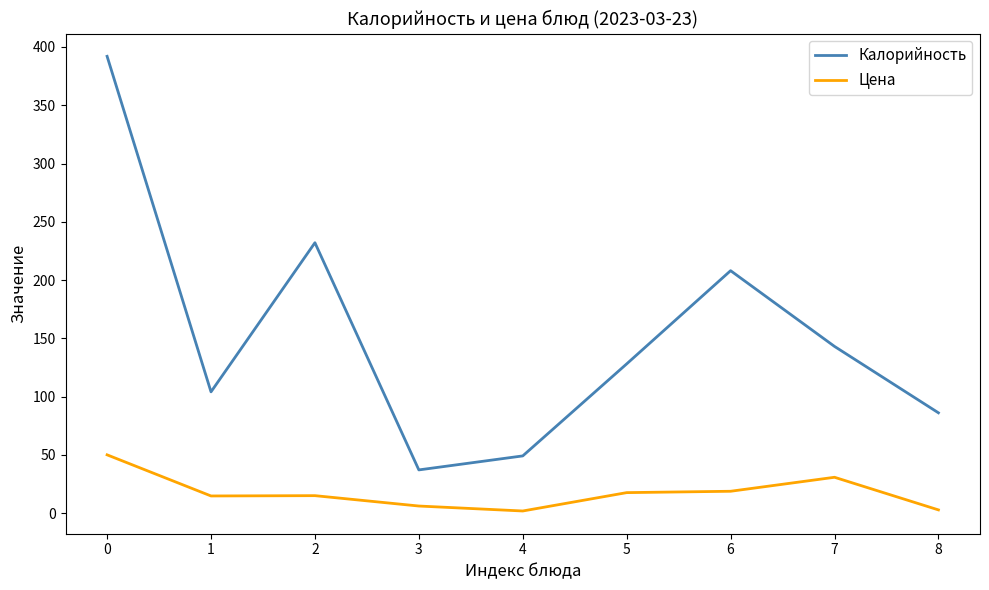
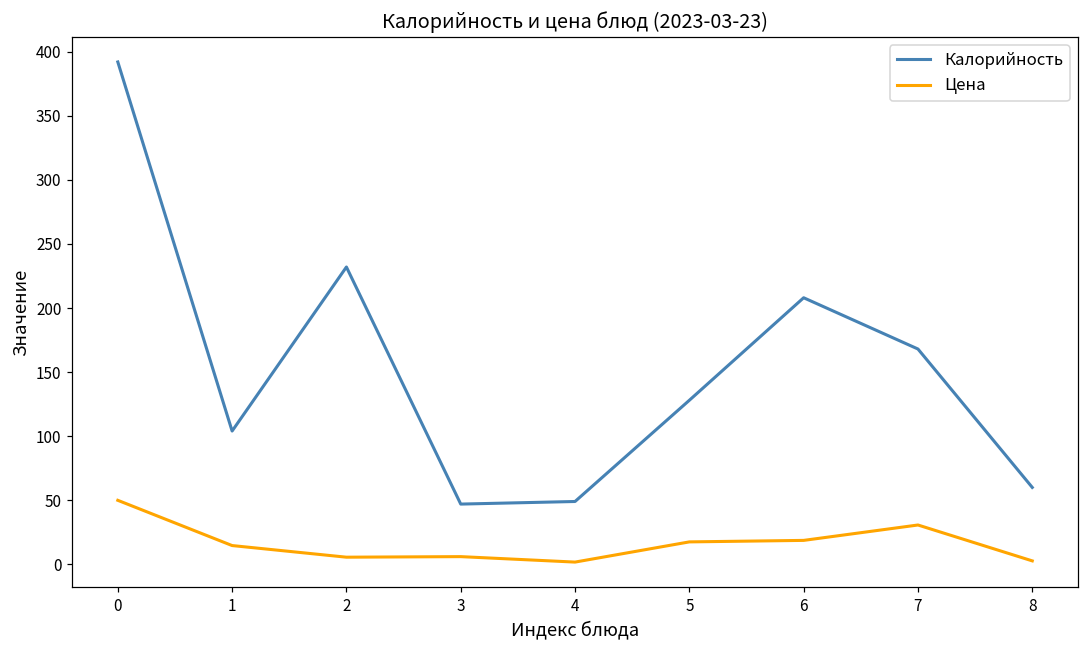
  {
    "Калорийность": {
      "0": 392,
      "1": 104,
      "2": 232,
-     "3": 37,
+     "3": 47,
      "4": 49,
      "5": 128,
      "6": 208,
-     "7": 143,
-     "8": 86
+     "7": 168,
+     "8": 60
    },
    "Цена": {
      "0": 50,
      "1": 15,
-     "2": 15,
+     "2": 6,
      "3": 6,
      "4": 2,
      "5": 18,
      "6": 19,
      "7": 31,
      "8": 3
    }
  }
